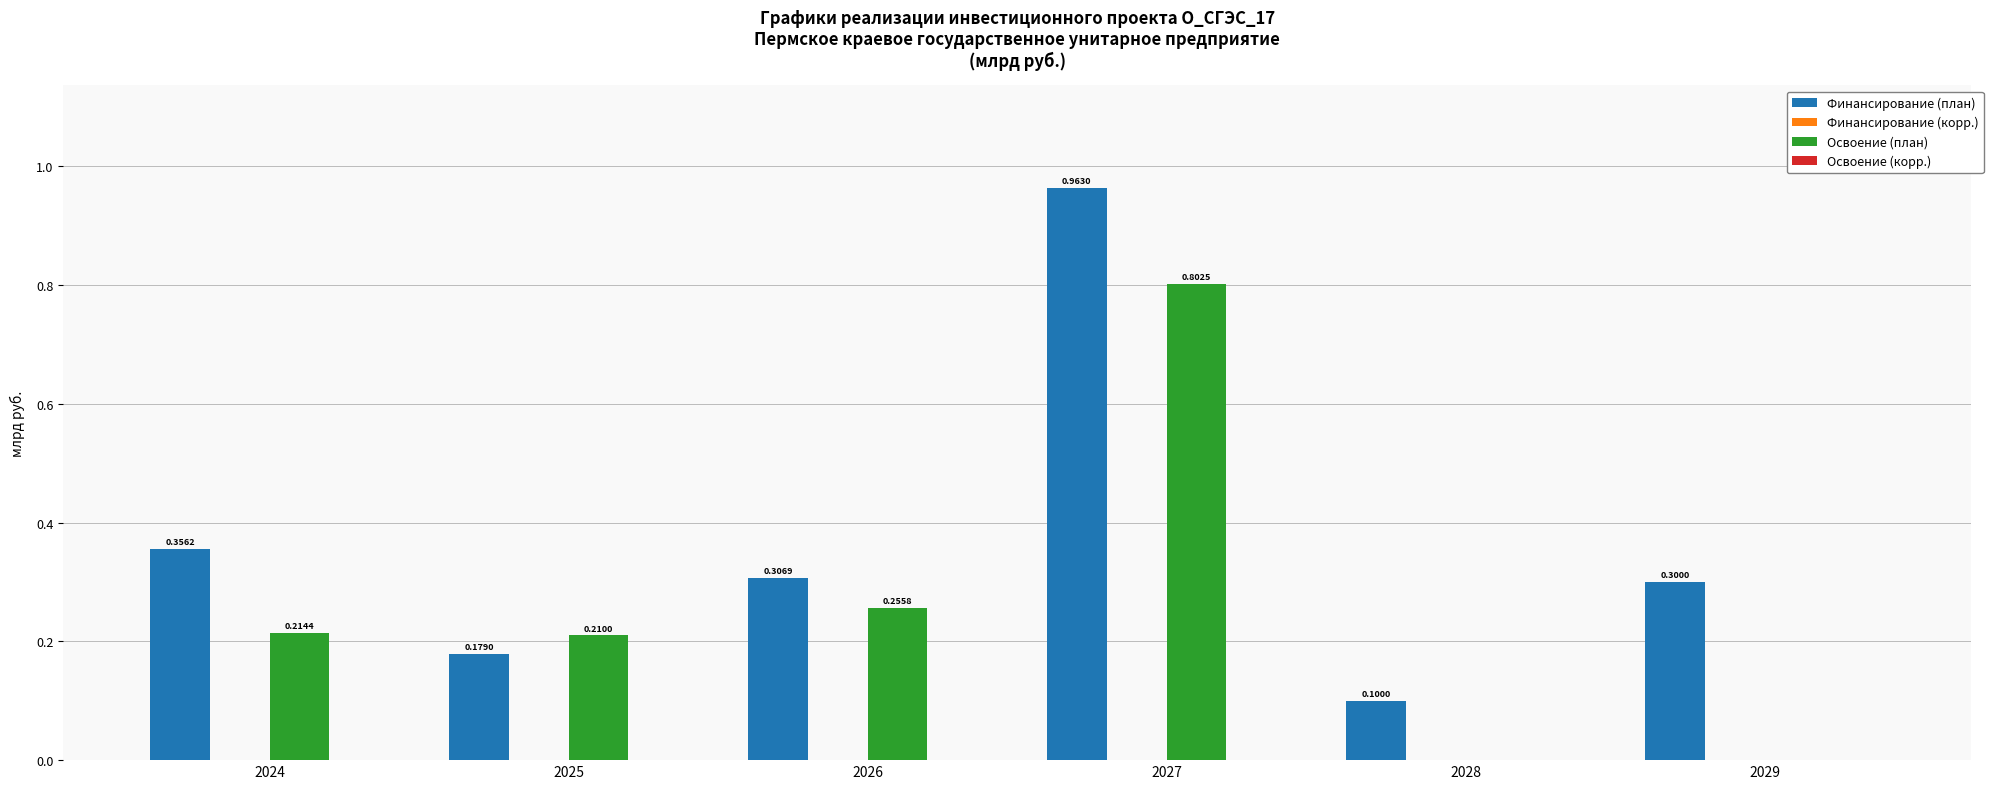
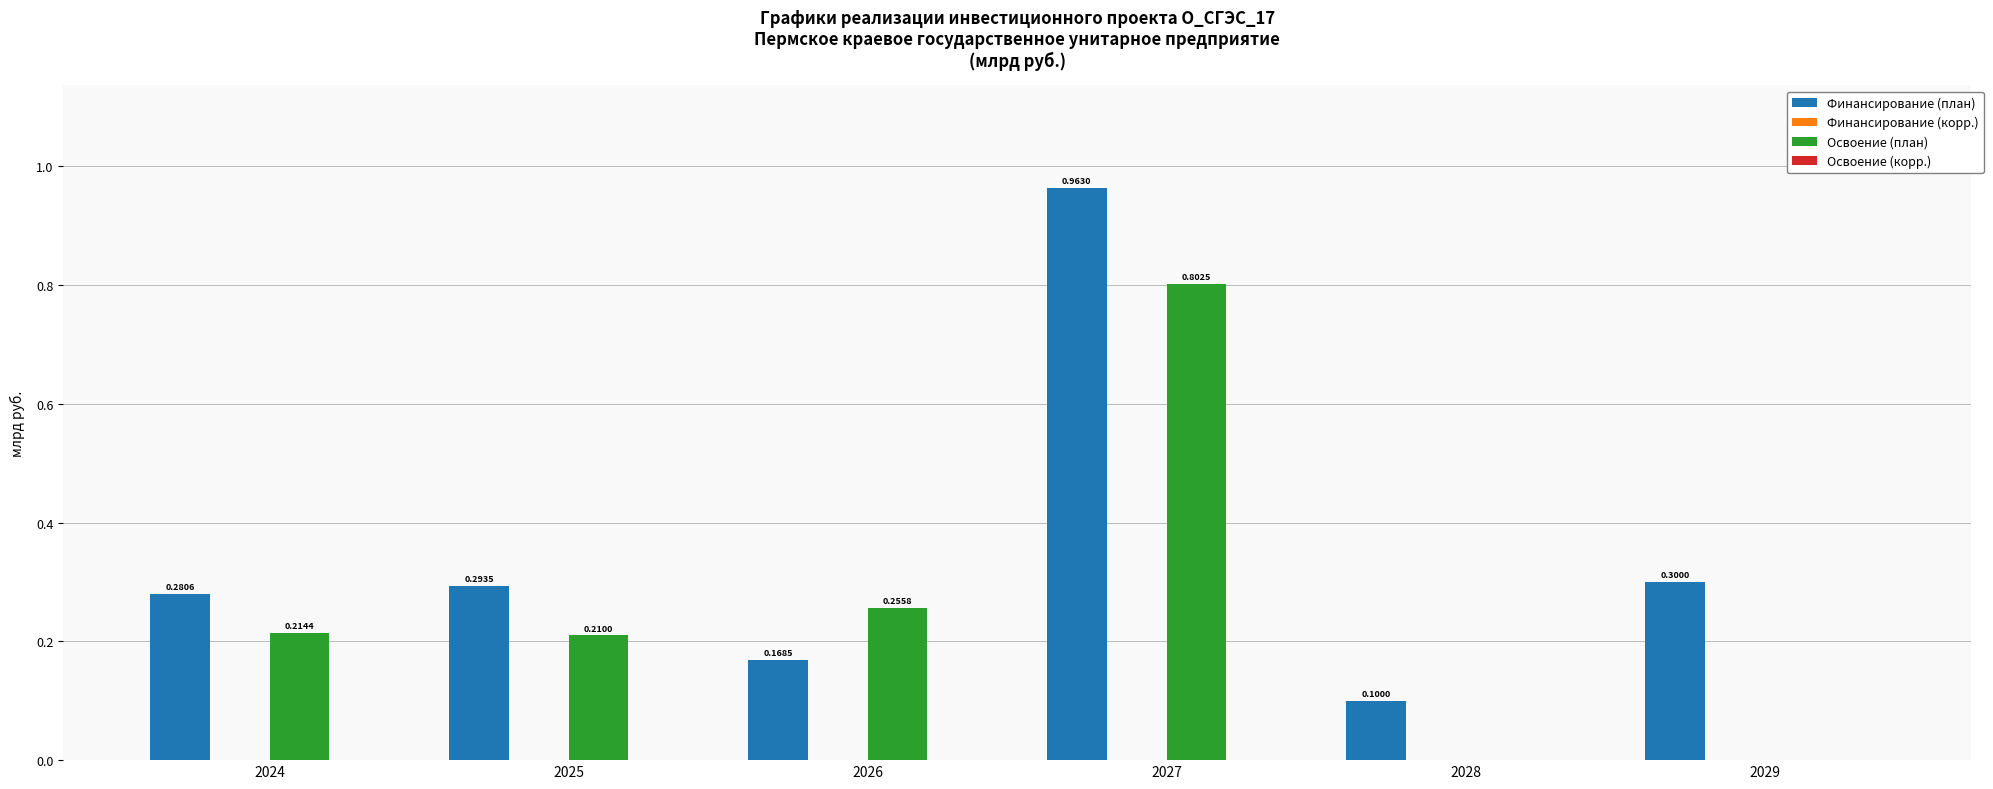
  {
    "Финансирование (план)": {
-     "2024": 0.3562,
-     "2025": 0.1790,
-     "2026": 0.3069,
+     "2024": 0.2806,
+     "2025": 0.2935,
+     "2026": 0.1685,
      "2027": 0.9630,
      "2028": 0.1000,
      "2029": 0.3000
    },
    "Финансирование (корр.)": {
      "2024": 0.00,
      "2025": 0.00,
      "2026": 0.00,
      "2027": 0.00,
      "2028": 0.00,
      "2029": 0.00
    },
    "Освоение (план)": {
      "2024": 0.2144,
      "2025": 0.2100,
      "2026": 0.2558,
      "2027": 0.8025
    },
    "Освоение (корр.)": {
      "2024": 0.00,
      "2025": 0.00,
      "2026": 0.00,
      "2027": 0.00,
      "2028": 0.00,
      "2029": 0.00
    }
  }
